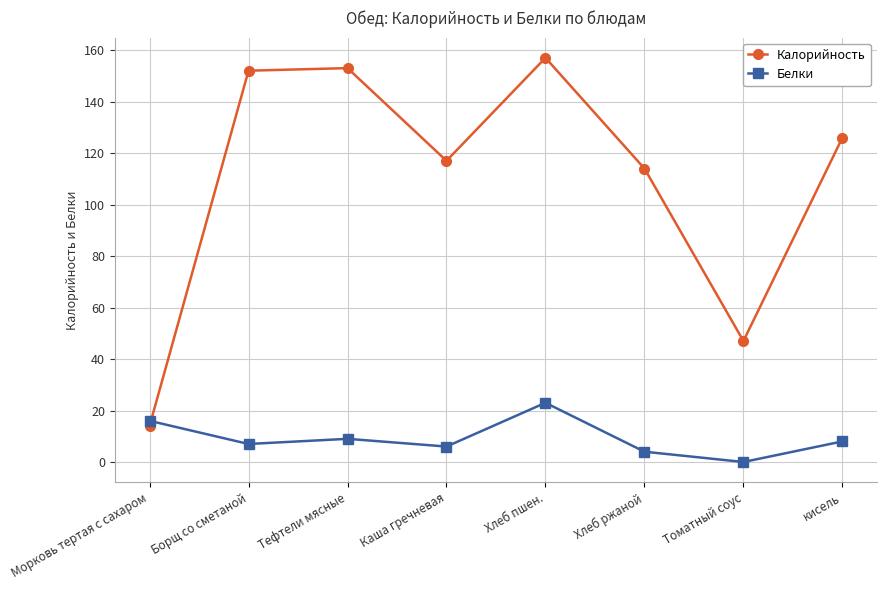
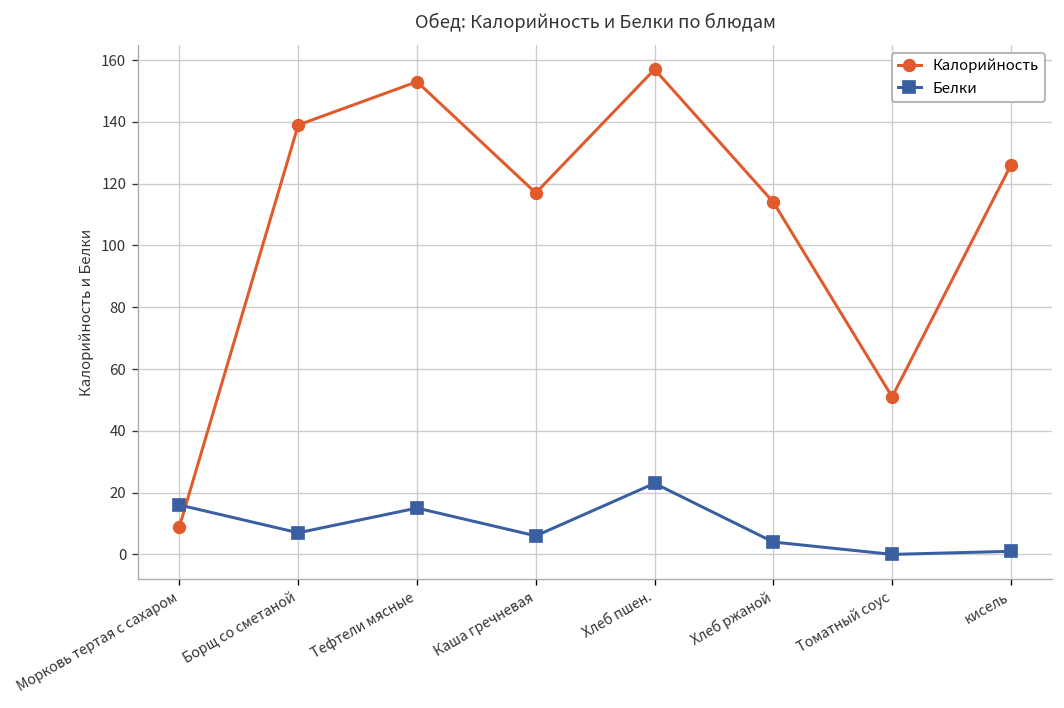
  {
    "Калорийность": {
-     "Морковь тертая с сахаром": 14,
-     "Борщ со сметаной": 152,
+     "Морковь тертая с сахаром": 9,
+     "Борщ со сметаной": 139,
      "Тефтели мясные": 153,
      "Каша гречневая": 117,
      "Хлеб пшен.": 157,
      "Хлеб ржаной": 114,
-     "Томатный соус": 47,
+     "Томатный соус": 51,
      "кисель": 126
    },
    "Белки": {
      "Морковь тертая с сахаром": 16,
      "Борщ со сметаной": 7,
-     "Тефтели мясные": 9,
+     "Тефтели мясные": 15,
      "Каша гречневая": 6,
      "Хлеб пшен.": 23,
      "Хлеб ржаной": 4,
      "Томатный соус": 0,
-     "кисель": 8
+     "кисель": 1
    }
  }
